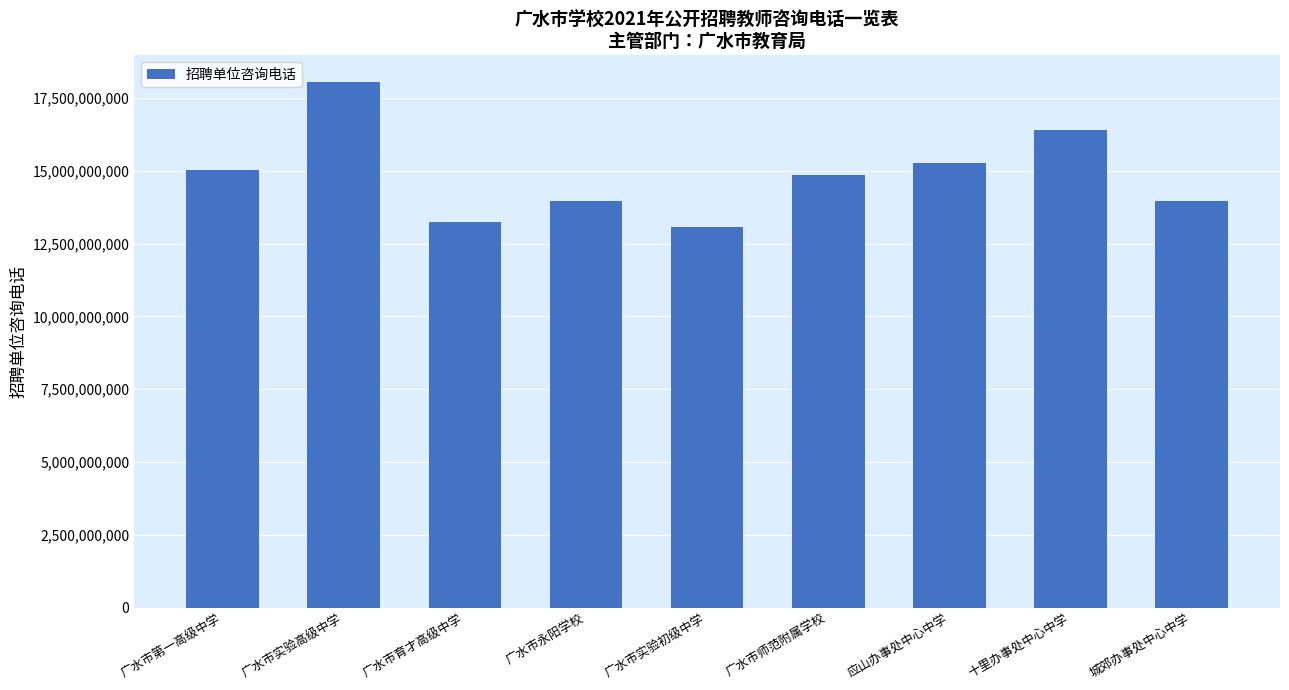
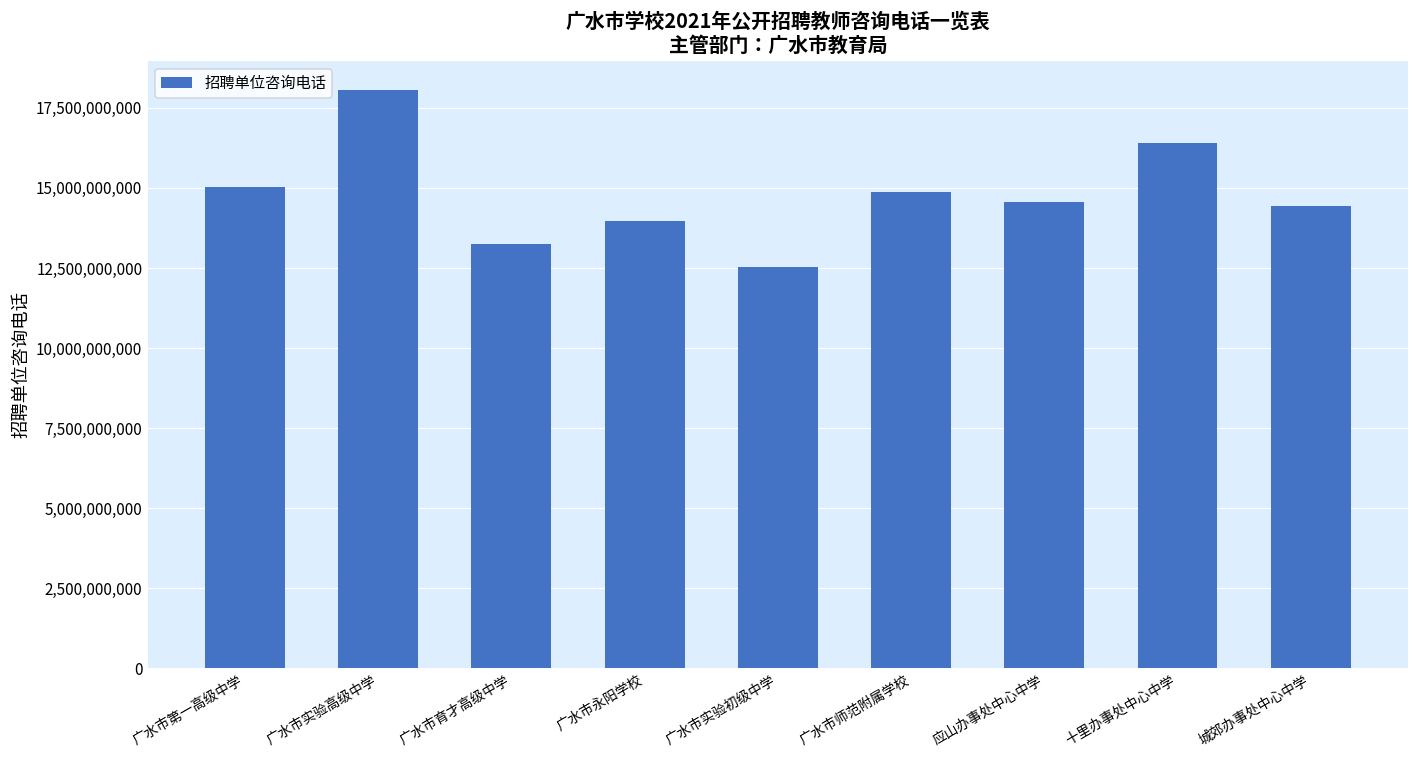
  {
    "广水市第一高级中学": "15,000,000,000",
    "广水市实验高级中学": "18,100,000,000",
    "广水市育才高级中学": "13,300,000,000",
    "广水市永阳学校": "14,000,000,000",
-   "广水市实验初级中学": "13,100,000,000",
+   "广水市实验初级中学": "12,500,000,000",
    "广水市师范附属学校": "14,900,000,000",
-   "应山办事处中心中学": "15,300,000,000",
+   "应山办事处中心中学": "14,600,000,000",
    "十里办事处中心中学": "16,400,000,000",
-   "城郊办事处中心中学": "14,000,000,000"
+   "城郊办事处中心中学": "14,400,000,000"
  }
